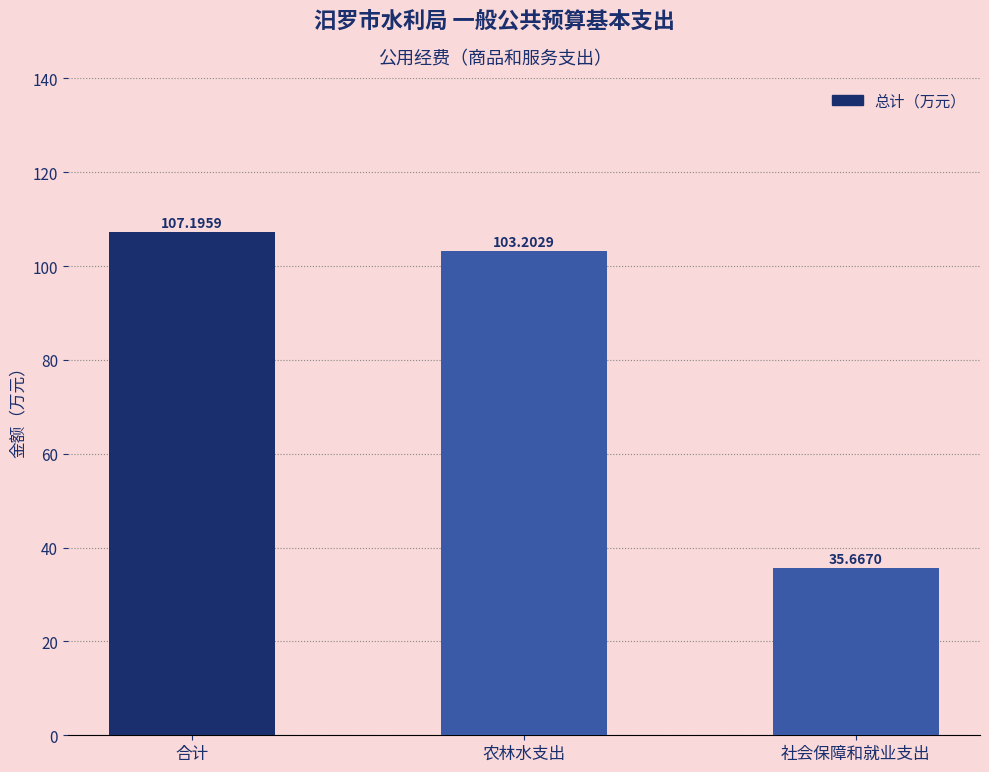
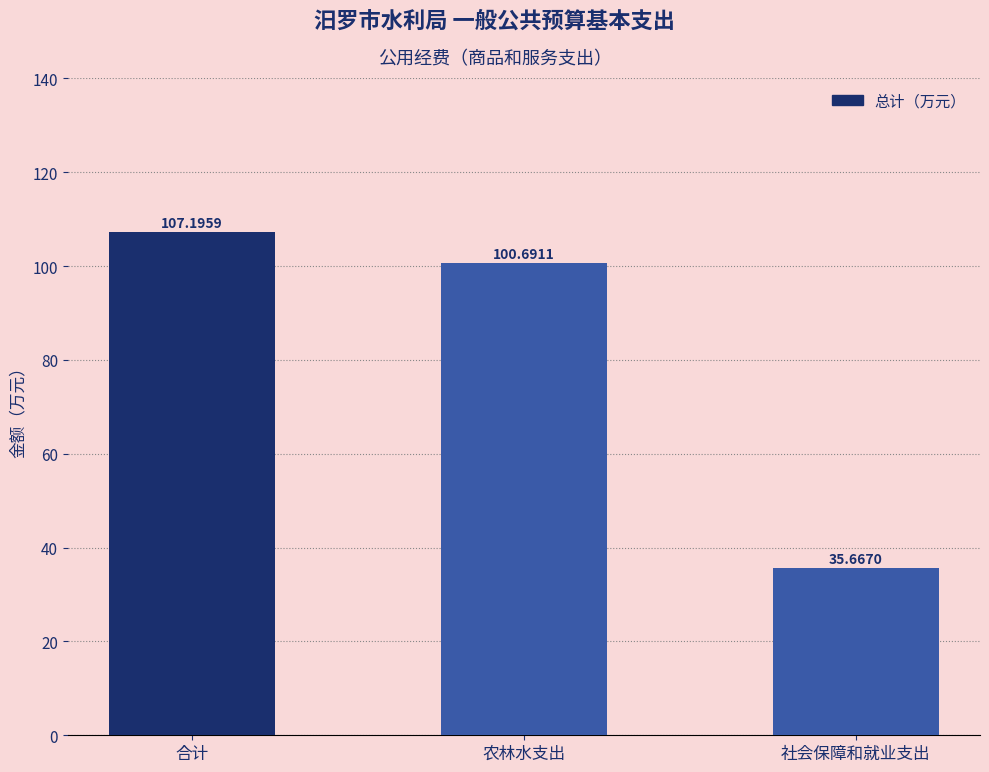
  {
    "合计": 107.1959,
-   "农林水支出": 103.2029,
+   "农林水支出": 100.6911,
    "社会保障和就业支出": 35.6670
  }
